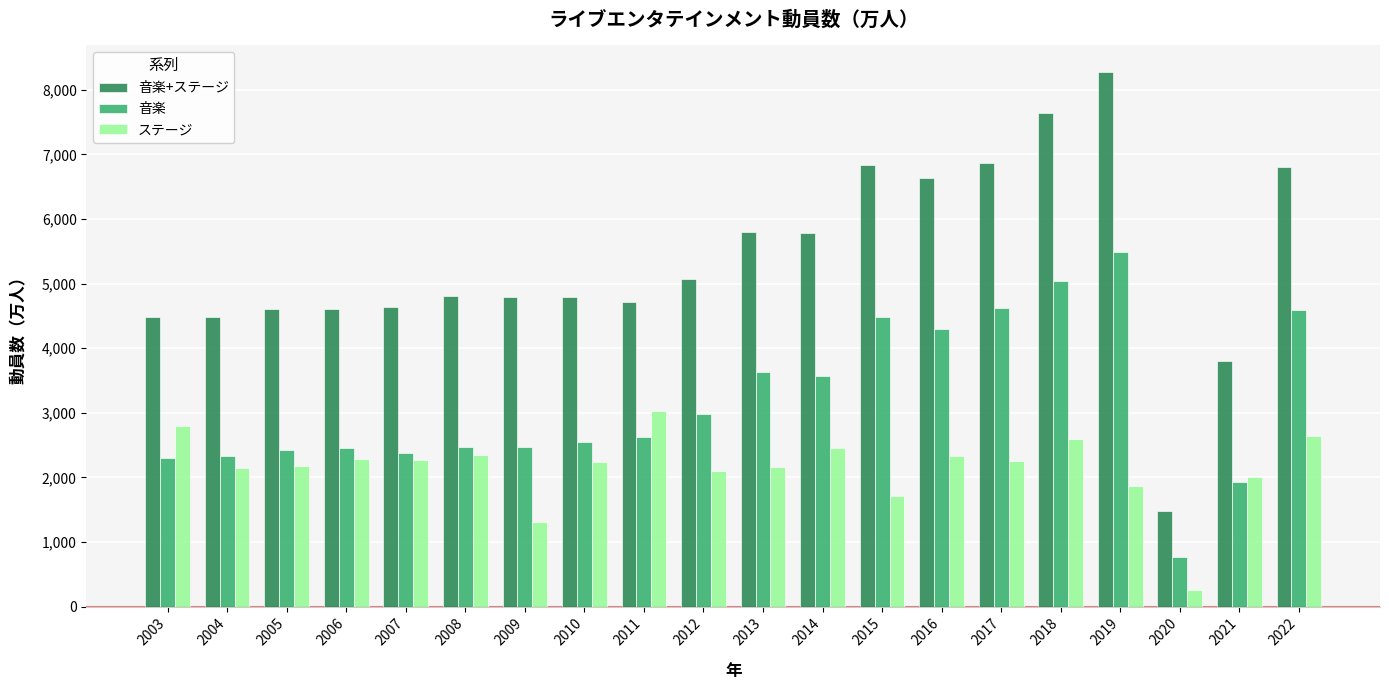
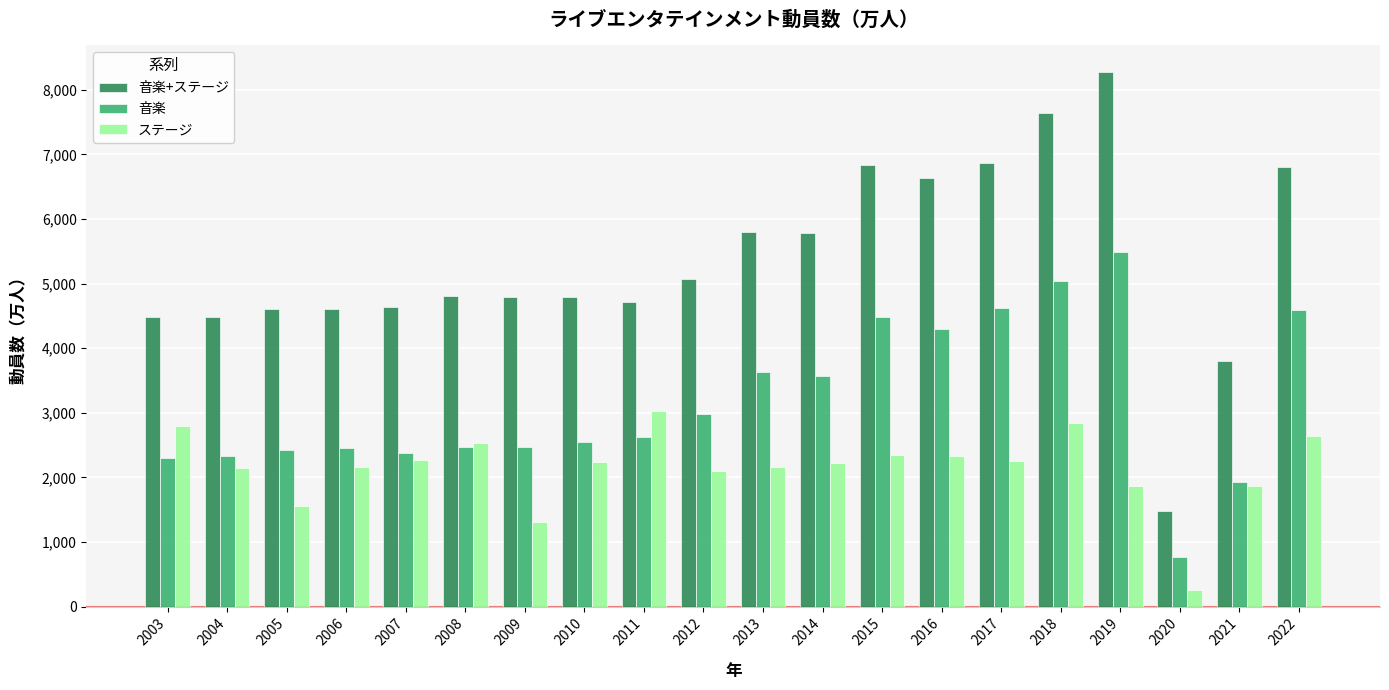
  {
    "ステージ": {
      "2003": "2,800",
      "2004": "2,200",
-     "2005": "2,200",
-     "2006": "2,300",
+     "2005": "1,600",
+     "2006": "2,200",
      "2007": "2,300",
-     "2008": "2,300",
+     "2008": "2,500",
      "2009": "1,300",
      "2010": "2,200",
      "2011": "3,000",
      "2012": "2,100",
      "2013": "2,200",
-     "2014": "2,500",
-     "2015": "1,700",
+     "2014": "2,200",
+     "2015": "2,300",
      "2016": "2,300",
      "2017": "2,200",
-     "2018": "2,600",
+     "2018": "2,800",
      "2019": "1,900",
      "2020": "300",
-     "2021": "2,000",
+     "2021": "1,900",
      "2022": "2,600"
    }
  }
